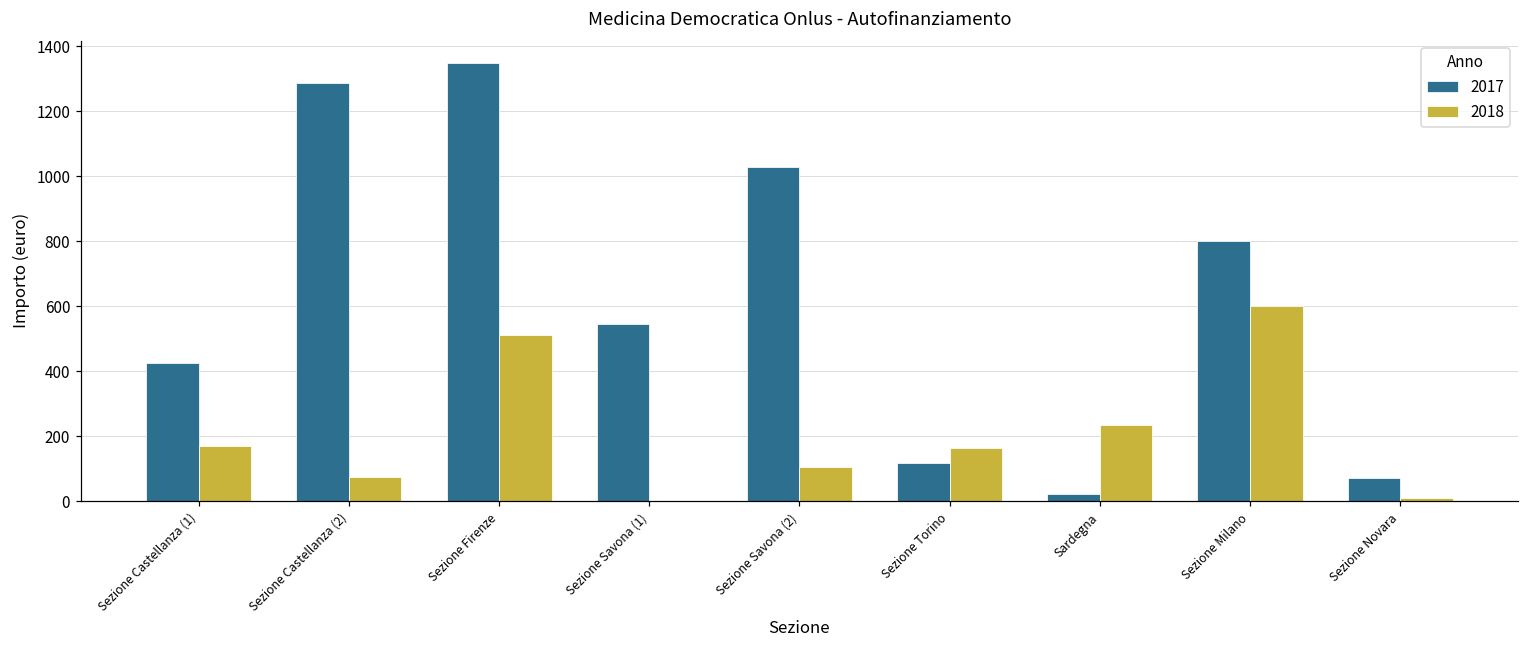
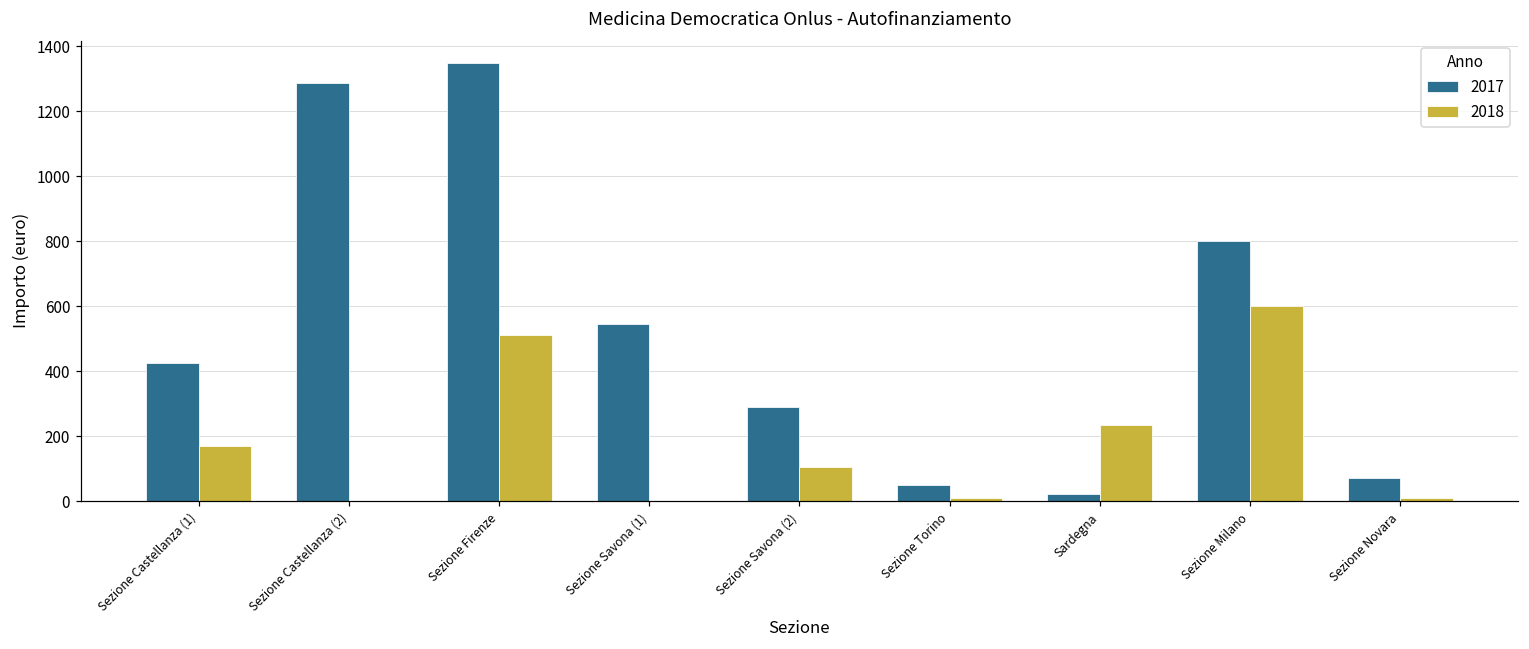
  {
    "2017": {
      "Sezione Castellanza (1)": 430,
      "Sezione Castellanza (2)": 1290,
      "Sezione Firenze": 1350,
      "Sezione Savona (1)": 550,
-     "Sezione Savona (2)": 1030,
-     "Sezione Torino": 120,
+     "Sezione Savona (2)": 290,
+     "Sezione Torino": 50,
      "Sardegna": 20,
      "Sezione Milano": 800,
      "Sezione Novara": 70
    },
    "2018": {
      "Sezione Castellanza (1)": 170,
-     "Sezione Castellanza (2)": 80,
+     "Sezione Castellanza (2)": 0,
      "Sezione Firenze": 510,
      "Sezione Savona (1)": 0,
      "Sezione Savona (2)": 110,
-     "Sezione Torino": 160,
+     "Sezione Torino": 10,
      "Sardegna": 230,
      "Sezione Milano": 600,
      "Sezione Novara": 10
    }
  }
